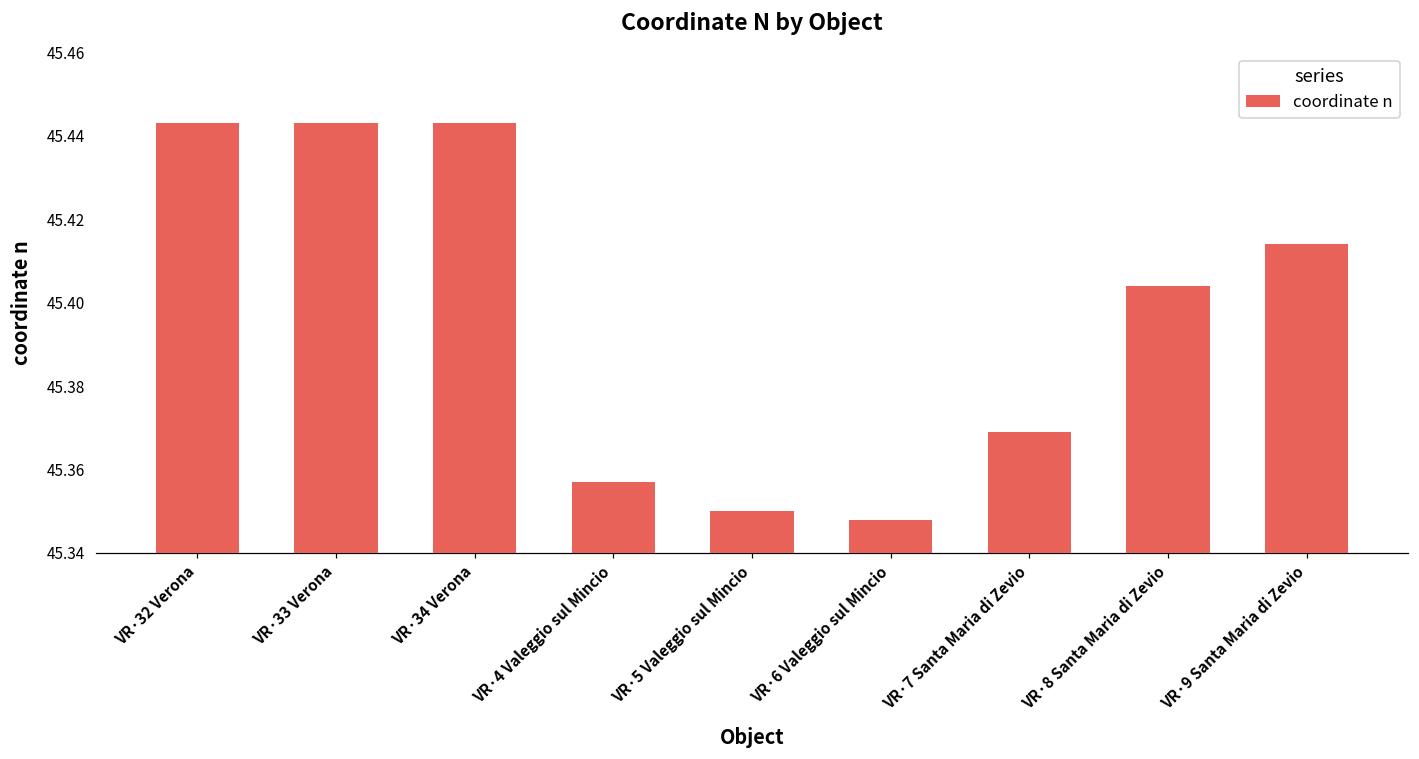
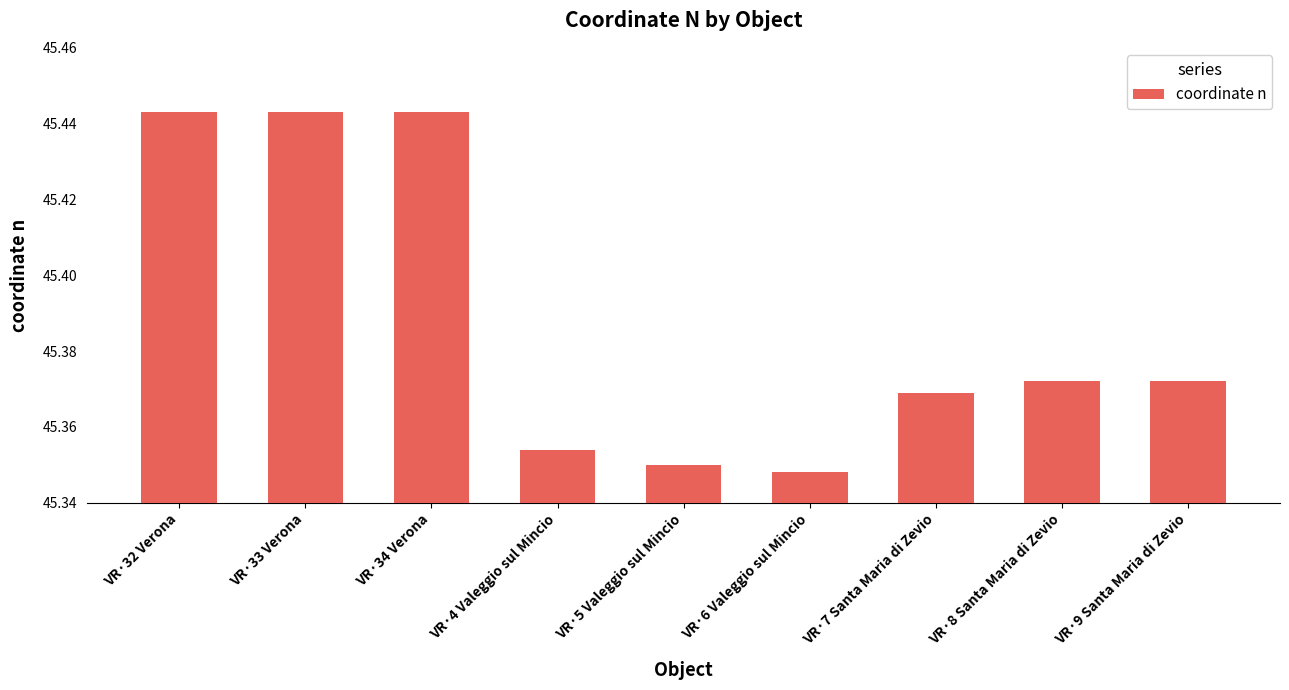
  {
    "VR·32 Verona": 45.443,
    "VR·33 Verona": 45.443,
    "VR·34 Verona": 45.443,
-   "VR·4 Valeggio sul Mincio": 45.357,
+   "VR·4 Valeggio sul Mincio": 45.354,
    "VR·5 Valeggio sul Mincio": 45.350,
    "VR·6 Valeggio sul Mincio": 45.348,
    "VR·7 Santa Maria di Zevio": 45.369,
-   "VR·8 Santa Maria di Zevio": 45.404,
-   "VR·9 Santa Maria di Zevio": 45.414
+   "VR·8 Santa Maria di Zevio": 45.372,
+   "VR·9 Santa Maria di Zevio": 45.372
  }
